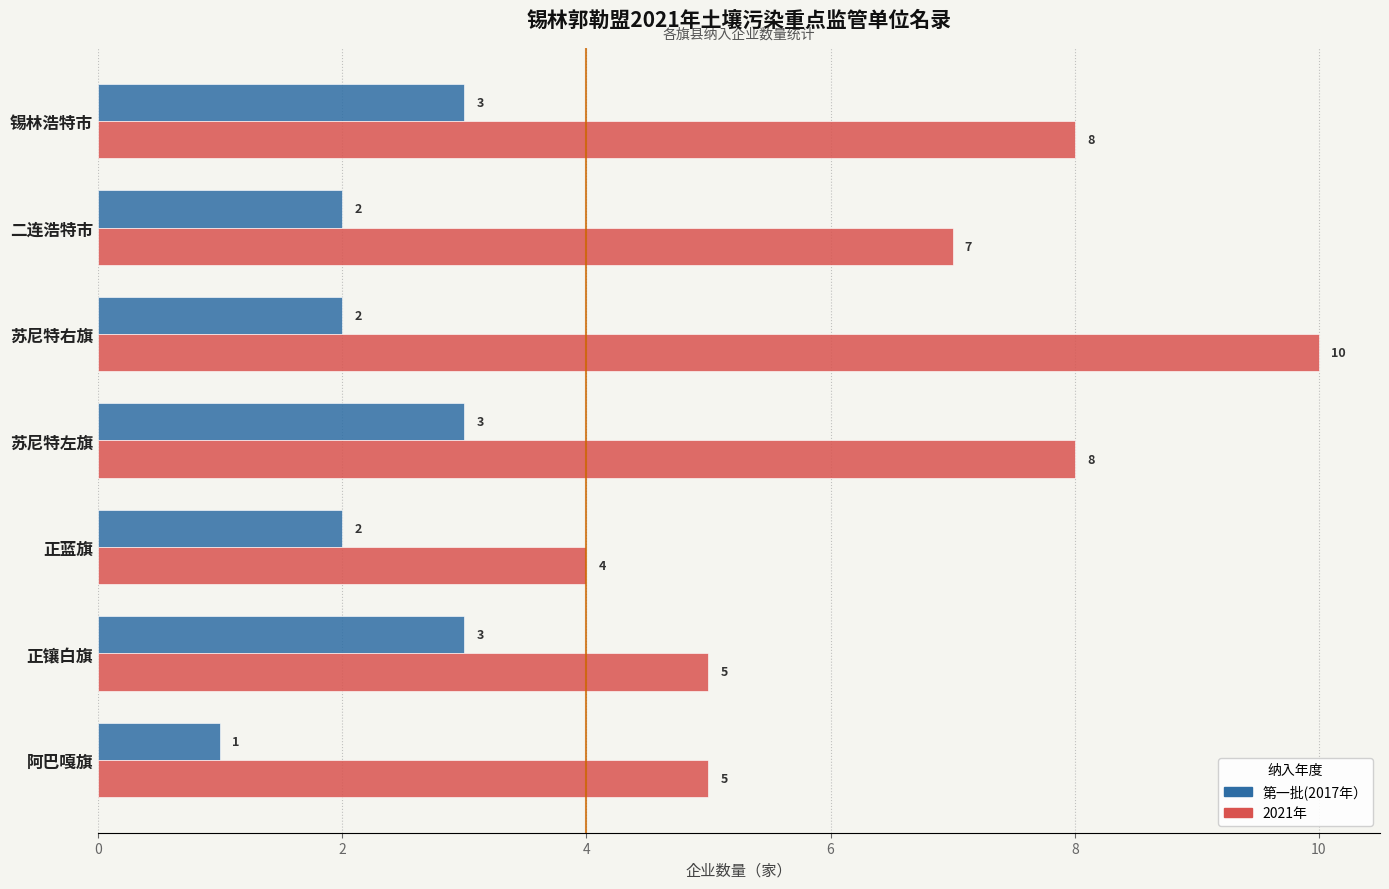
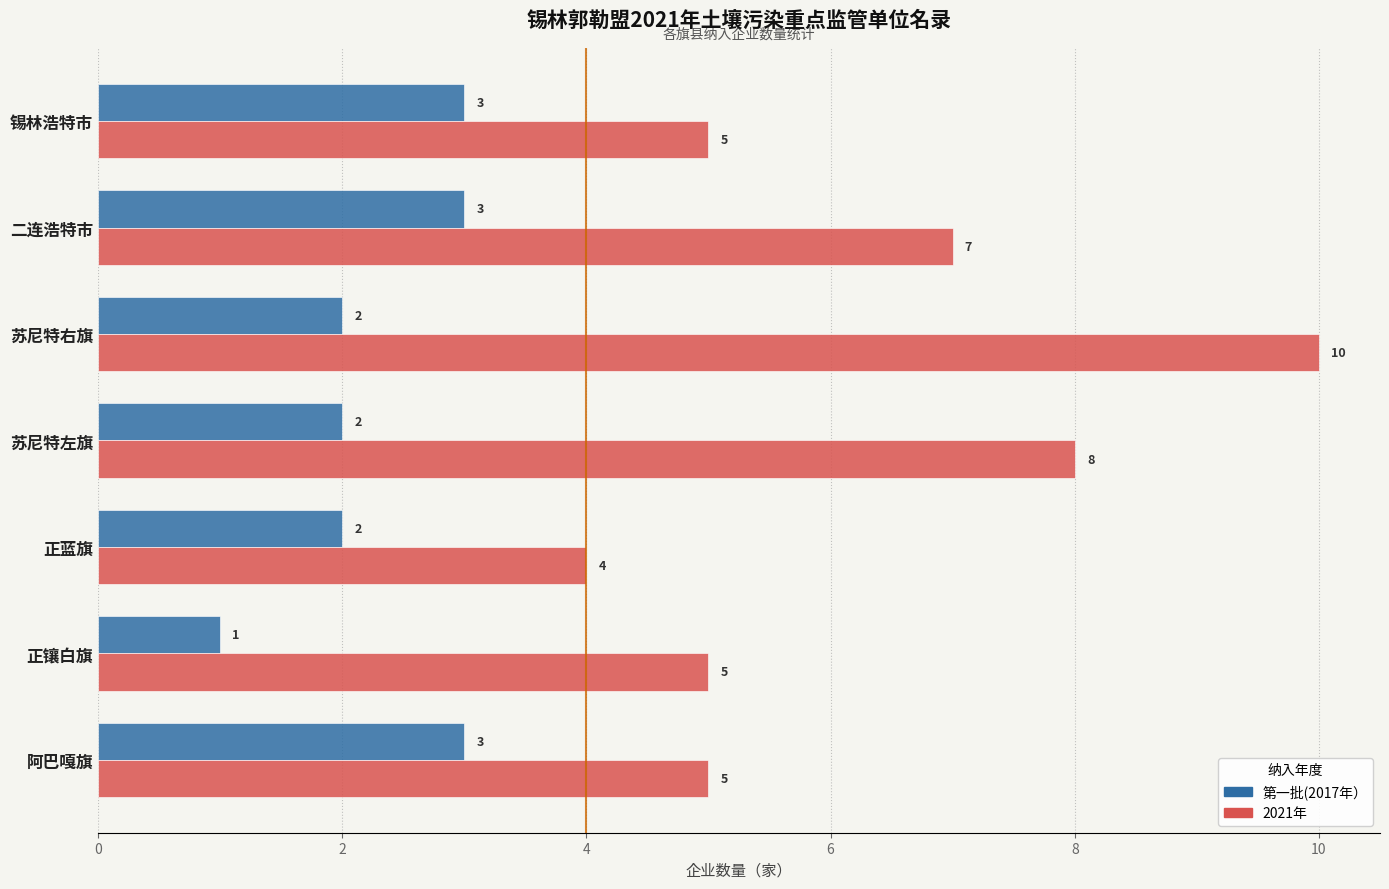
  {
    "第一批(2017年）": {
      "锡林浩特市": 3,
-     "二连浩特市": 2,
+     "二连浩特市": 3,
      "苏尼特右旗": 2,
-     "苏尼特左旗": 3,
+     "苏尼特左旗": 2,
      "正蓝旗": 2,
-     "正镶白旗": 3,
-     "阿巴嘎旗": 1
+     "正镶白旗": 1,
+     "阿巴嘎旗": 3
    },
    "2021年": {
-     "锡林浩特市": 8,
+     "锡林浩特市": 5,
      "二连浩特市": 7,
      "苏尼特右旗": 10,
      "苏尼特左旗": 8,
      "正蓝旗": 4,
      "正镶白旗": 5,
      "阿巴嘎旗": 5
    }
  }
